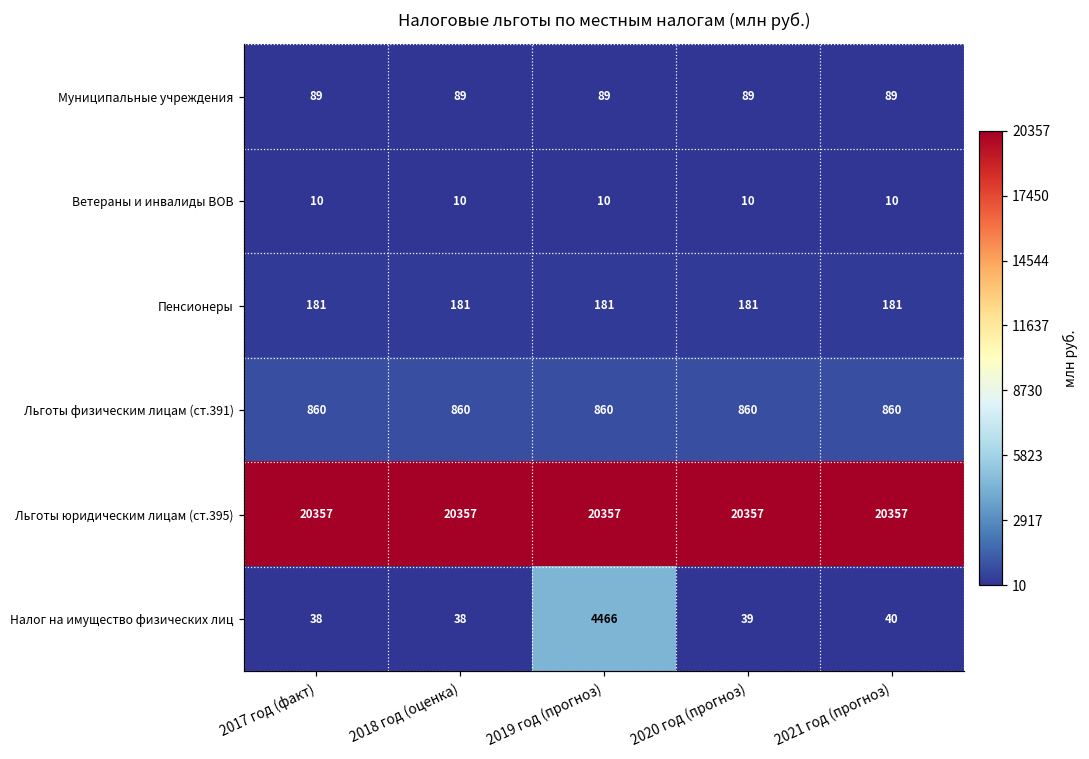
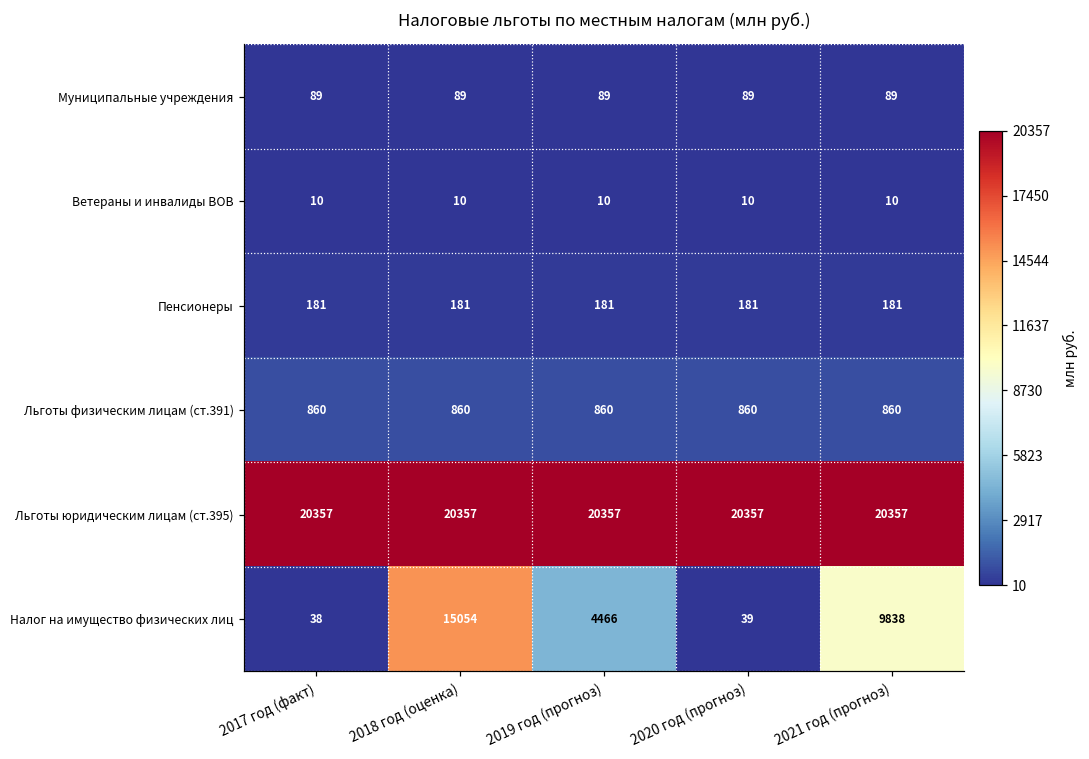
  {
    "Муниципальные учреждения": {
      "2017 год (факт)": 89,
      "2018 год (оценка)": 89,
      "2019 год (прогноз)": 89,
      "2020 год (прогноз)": 89,
      "2021 год (прогноз)": 89
    },
    "Ветераны и инвалиды ВОВ": {
      "2017 год (факт)": 10,
      "2018 год (оценка)": 10,
      "2019 год (прогноз)": 10,
      "2020 год (прогноз)": 10,
      "2021 год (прогноз)": 10
    },
    "Пенсионеры": {
      "2017 год (факт)": 181,
      "2018 год (оценка)": 181,
      "2019 год (прогноз)": 181,
      "2020 год (прогноз)": 181,
      "2021 год (прогноз)": 181
    },
    "Льготы физическим лицам (ст.391)": {
      "2017 год (факт)": 860,
      "2018 год (оценка)": 860,
      "2019 год (прогноз)": 860,
      "2020 год (прогноз)": 860,
      "2021 год (прогноз)": 860
    },
    "Льготы юридическим лицам (ст.395)": {
      "2017 год (факт)": 20357,
      "2018 год (оценка)": 20357,
      "2019 год (прогноз)": 20357,
      "2020 год (прогноз)": 20357,
      "2021 год (прогноз)": 20357
    },
    "Налог на имущество физических лиц": {
      "2017 год (факт)": 38,
-     "2018 год (оценка)": 38,
+     "2018 год (оценка)": 15054,
      "2019 год (прогноз)": 4466,
      "2020 год (прогноз)": 39,
-     "2021 год (прогноз)": 40
+     "2021 год (прогноз)": 9838
    }
  }
